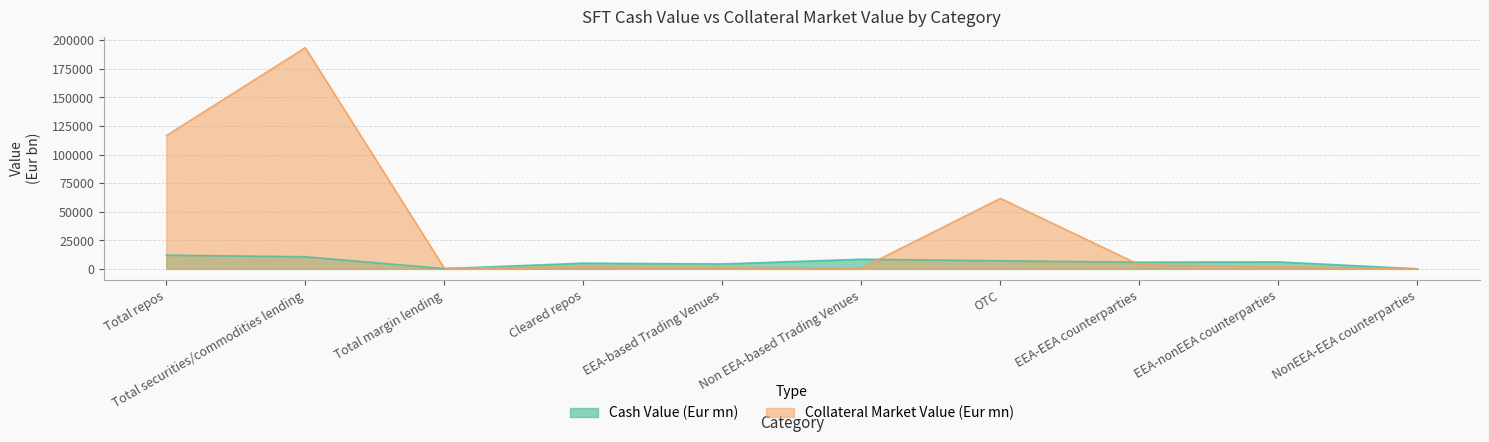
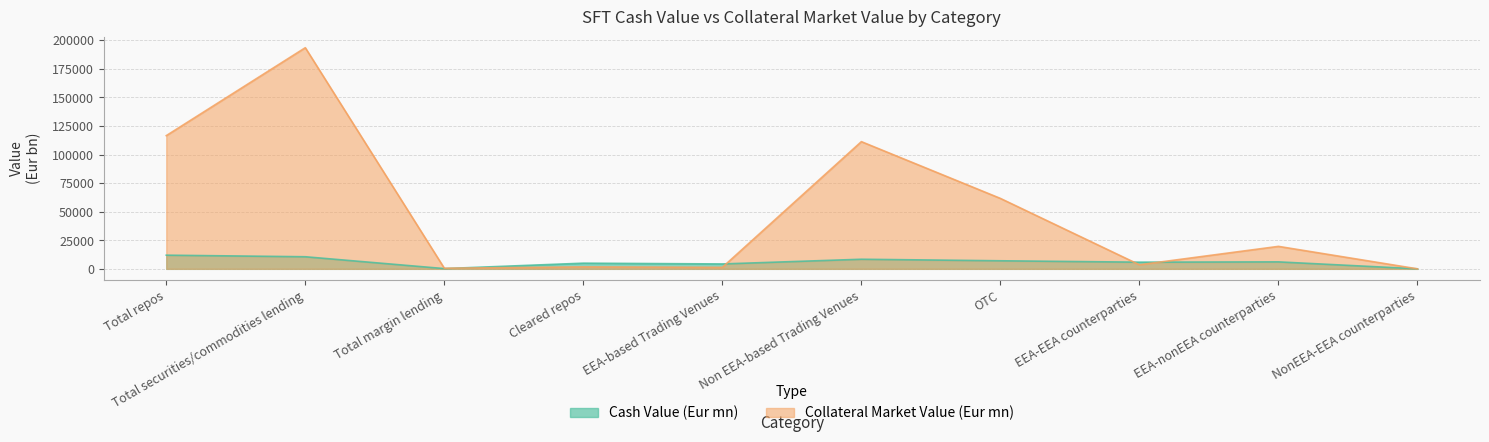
  {
    "Cash Value (Eur mn)": {
      "Total repos": 12000,
      "Total securities/commodities lending": 11000,
      "Cleared repos": 5000,
      "EEA-based Trading Venues": 4000,
      "Non EEA-based Trading Venues": 8000,
      "OTC": 7000,
      "EEA-EEA counterparties": 6000,
      "EEA-nonEEA counterparties": 6000
    },
    "Collateral Market Value (Eur mn)": {
      "Total repos": 117000,
      "Total securities/commodities lending": 193000,
      "Cleared repos": 2000,
      "EEA-based Trading Venues": 1000,
-     "Non EEA-based Trading Venues": 1000,
+     "Non EEA-based Trading Venues": 111000,
      "OTC": 62000,
      "EEA-EEA counterparties": 4000,
-     "EEA-nonEEA counterparties": 2000
+     "EEA-nonEEA counterparties": 20000
    }
  }
